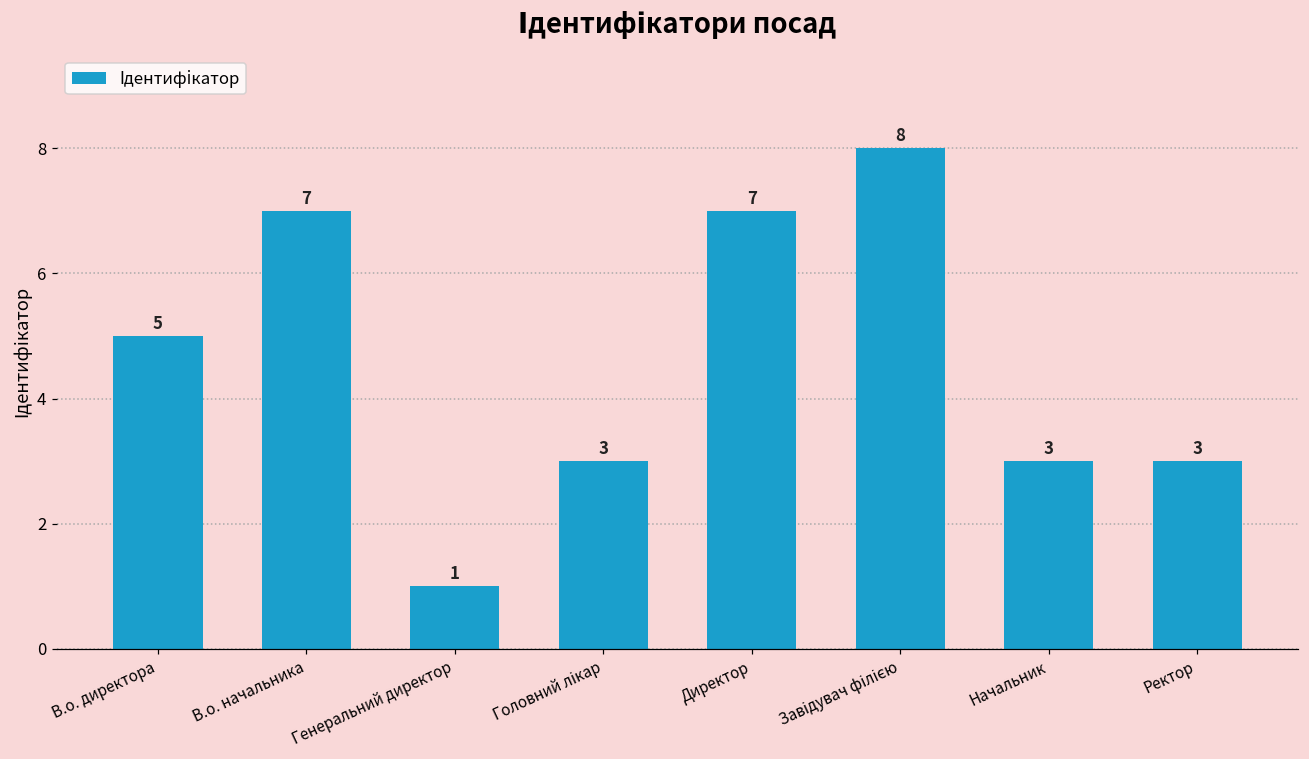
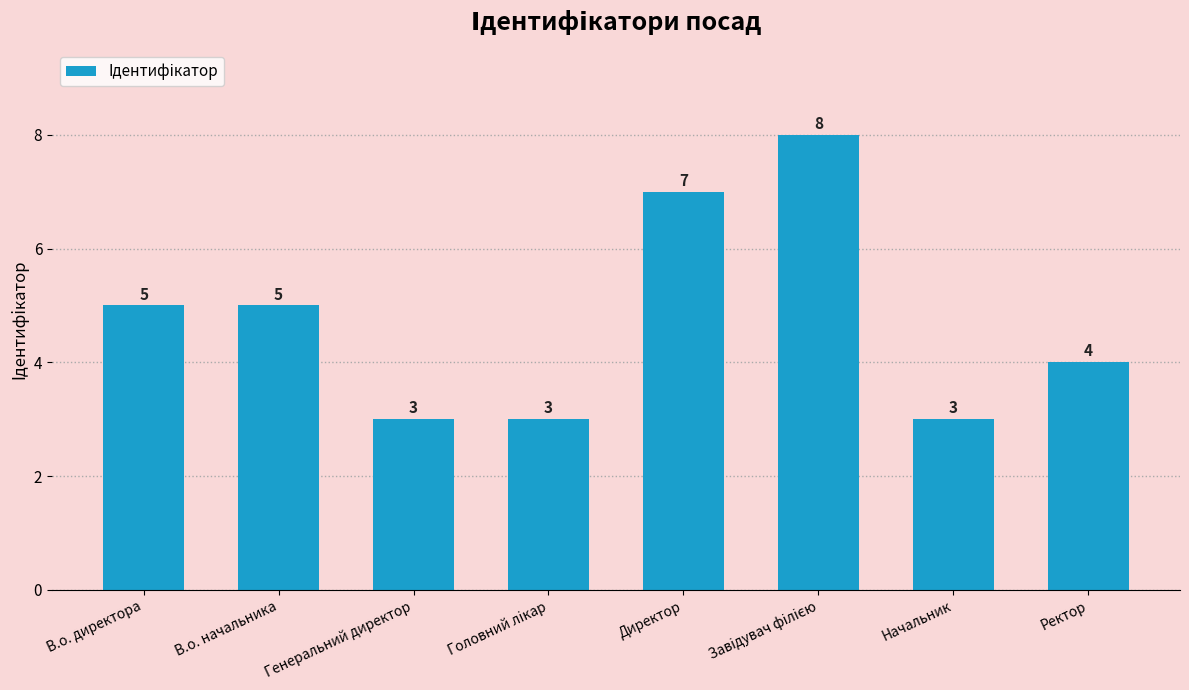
  {
    "В.о. директора": 5,
-   "В.о. начальника": 7,
-   "Генеральний директор": 1,
+   "В.о. начальника": 5,
+   "Генеральний директор": 3,
    "Головний лікар": 3,
    "Директор": 7,
    "Завідувач філією": 8,
    "Начальник": 3,
-   "Ректор": 3
+   "Ректор": 4
  }
